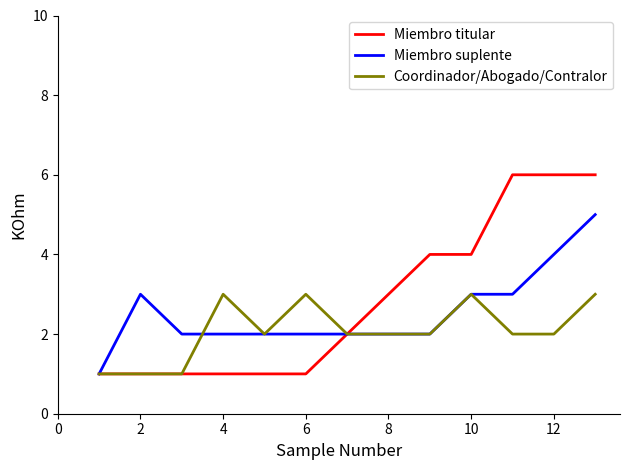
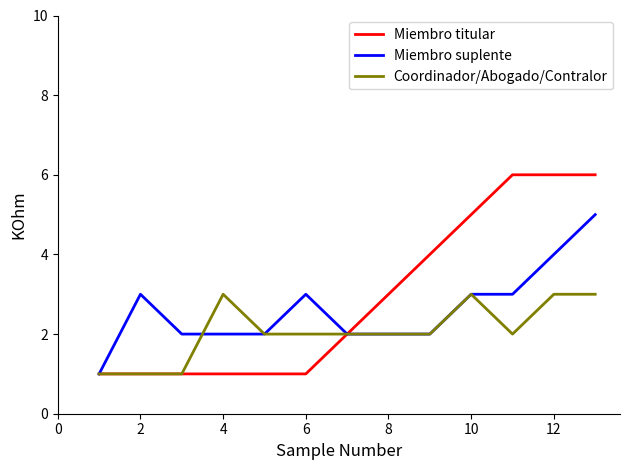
  {
    "Miembro titular": {
      "4": 1,
      "6": 1,
      "8": 3,
-     "10": 4,
+     "10": 5,
      "12": 6
    },
    "Miembro suplente": {
      "2": 3,
      "4": 2,
-     "6": 2,
+     "6": 3,
      "12": 4
    },
    "Coordinador/Abogado/Contralor": {
      "4": 3,
-     "6": 3,
-     "12": 2
+     "6": 2,
+     "12": 3
    }
  }
